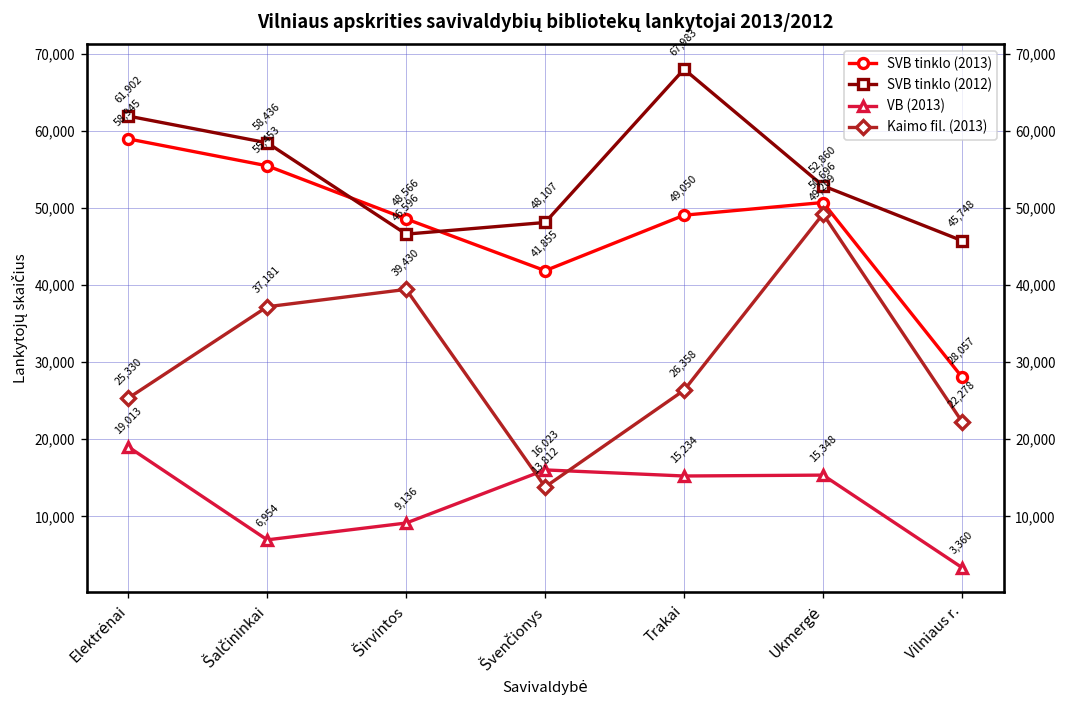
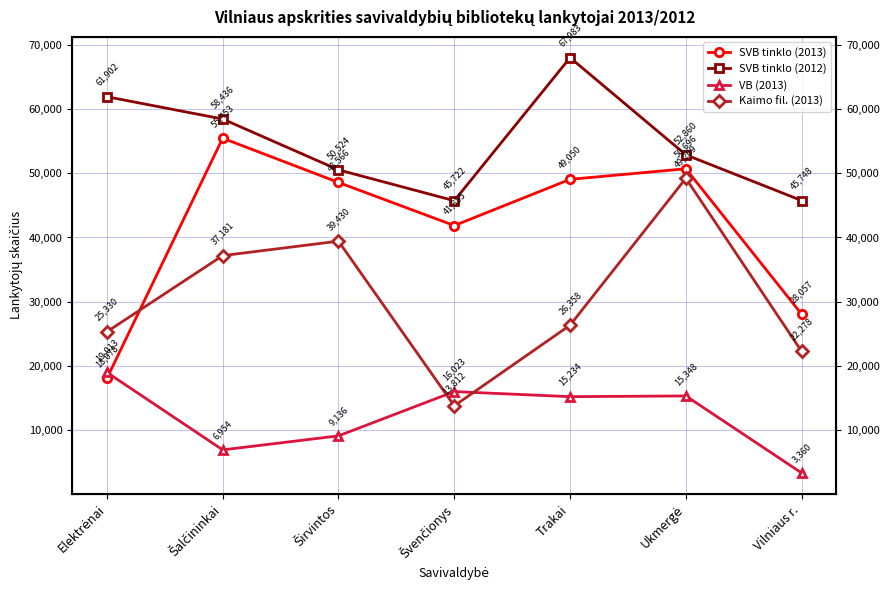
  {
    "SVB tinklo (2013)": {
-     "Elektrėnai": "58,945",
+     "Elektrėnai": "18,078",
      "Trakai": "49,050",
      "Vilniaus r.": "28,057"
    },
    "SVB tinklo (2012)": {
      "Elektrėnai": "61,902",
-     "Širvintos": "46,596",
-     "Švenčionys": "48,107",
+     "Širvintos": "50,524",
+     "Švenčionys": "45,722",
      "Trakai": "67,983",
      "Vilniaus r.": "45,748"
    }
  }
